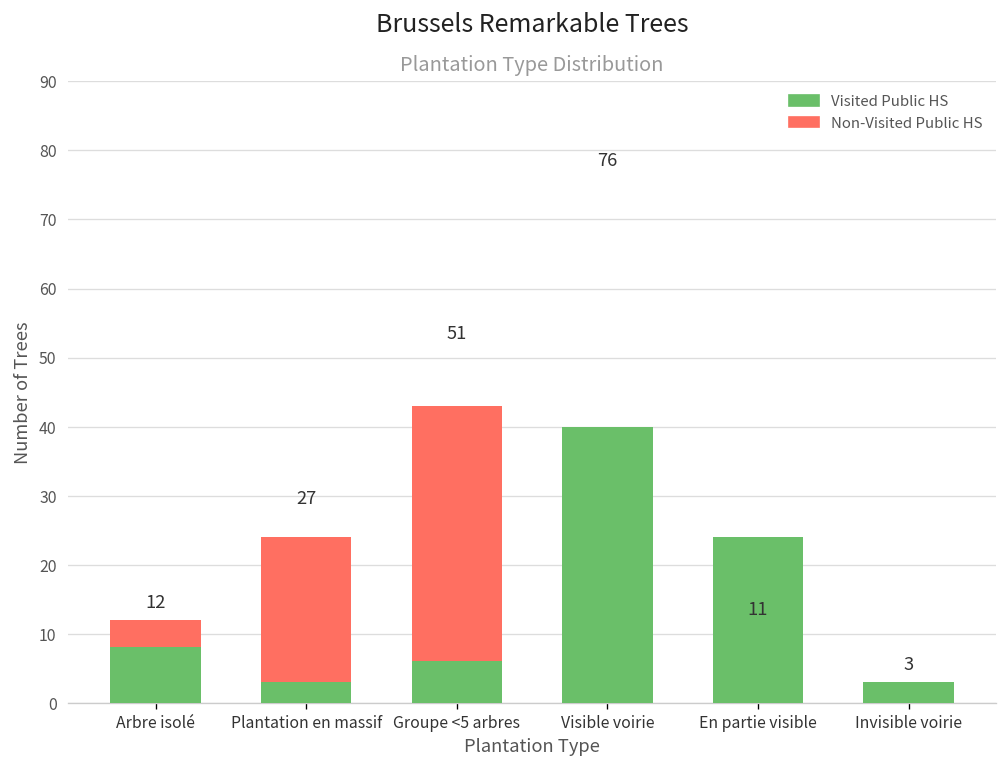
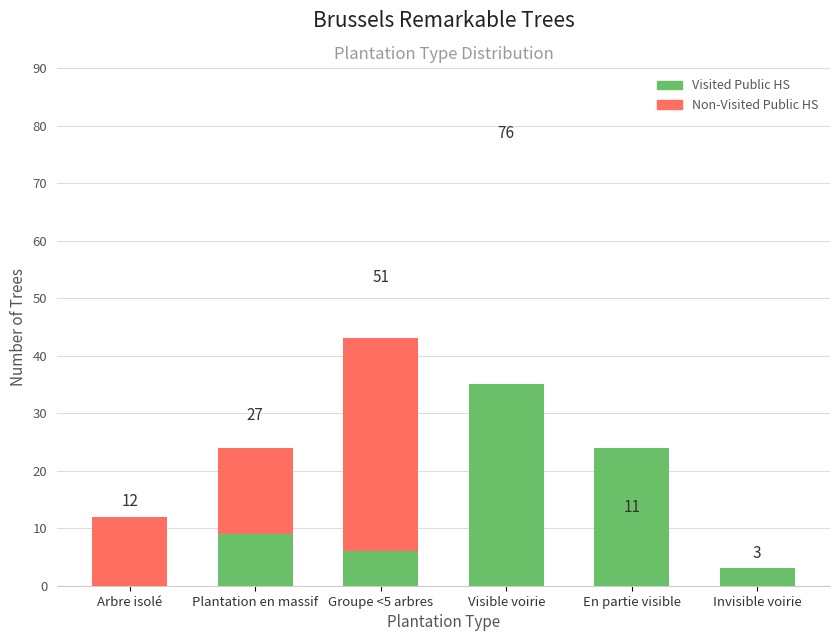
  {
    "Non-Visited Public HS": {
      "Arbre isolé": 12
    },
    "Visited Public HS": {
-     "Arbre isolé": 8,
-     "Plantation en massif": 3,
-     "Visible voirie": 40
+     "Arbre isolé": 0,
+     "Plantation en massif": 9,
+     "Visible voirie": 35
    }
  }
